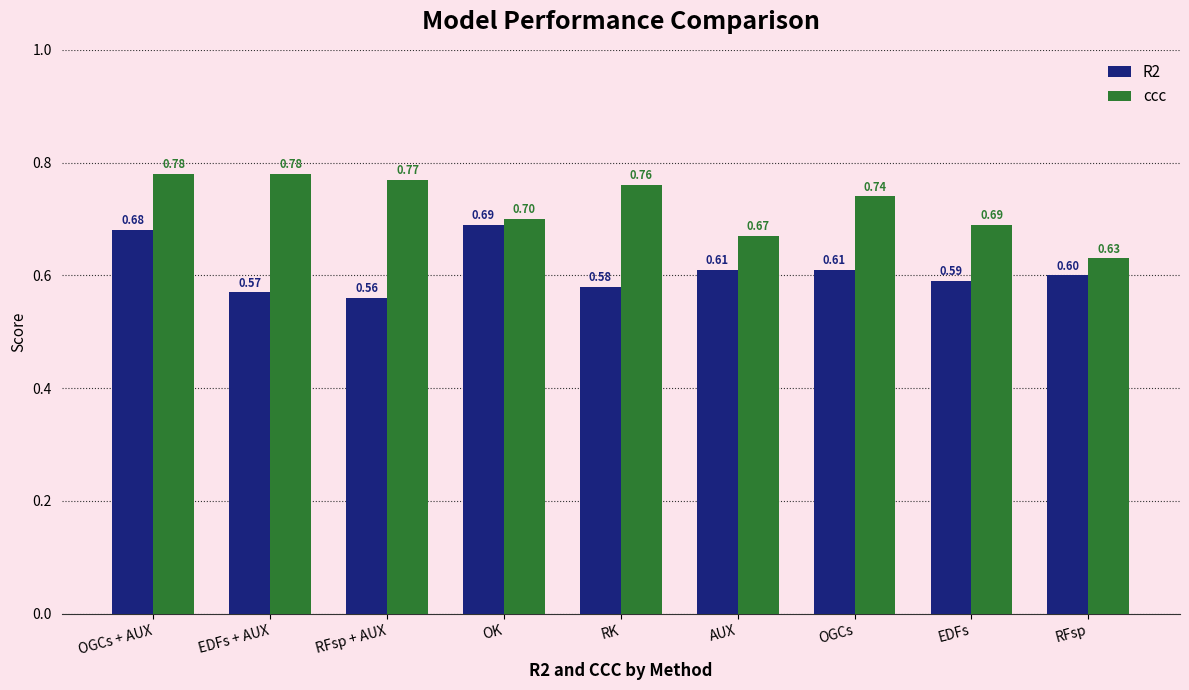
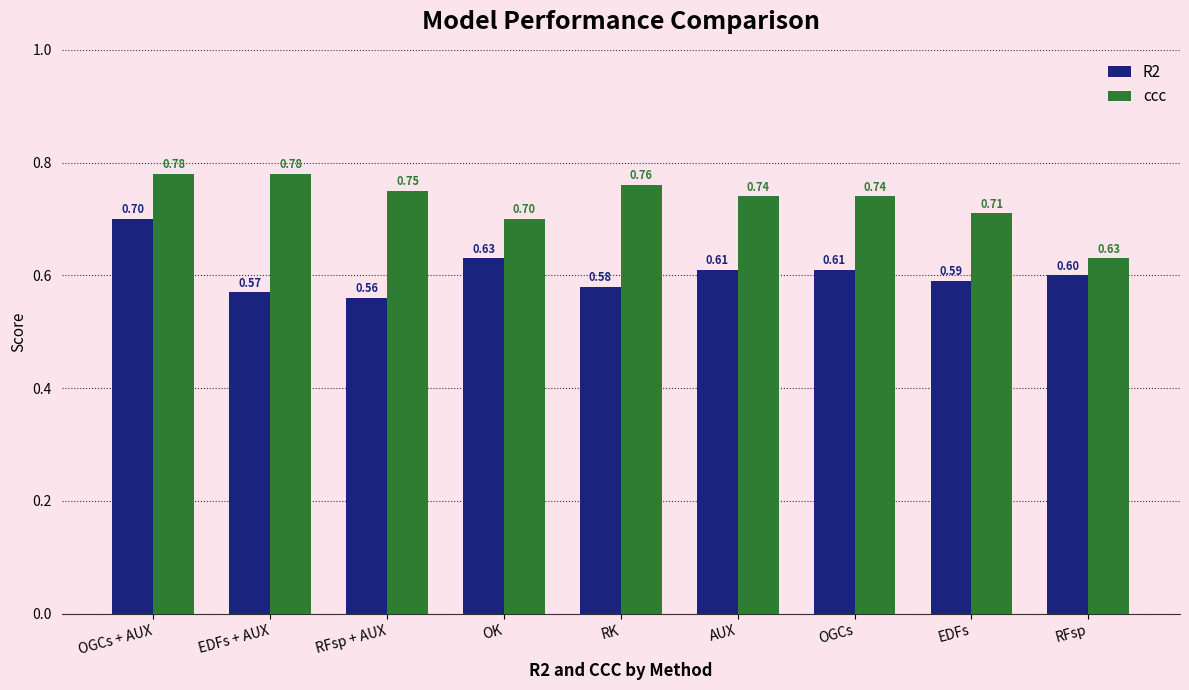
  {
    "R2": {
-     "OGCs + AUX": 0.68,
+     "OGCs + AUX": 0.70,
      "EDFs + AUX": 0.57,
      "RFsp + AUX": 0.56,
-     "OK": 0.69,
+     "OK": 0.63,
      "RK": 0.58,
      "AUX": 0.61,
      "OGCs": 0.61,
      "EDFs": 0.59,
      "RFsp": 0.60
    },
    "ccc": {
      "OGCs + AUX": 0.78,
      "EDFs + AUX": 0.78,
-     "RFsp + AUX": 0.77,
+     "RFsp + AUX": 0.75,
      "OK": 0.70,
      "RK": 0.76,
-     "AUX": 0.67,
+     "AUX": 0.74,
      "OGCs": 0.74,
-     "EDFs": 0.69,
+     "EDFs": 0.71,
      "RFsp": 0.63
    }
  }
